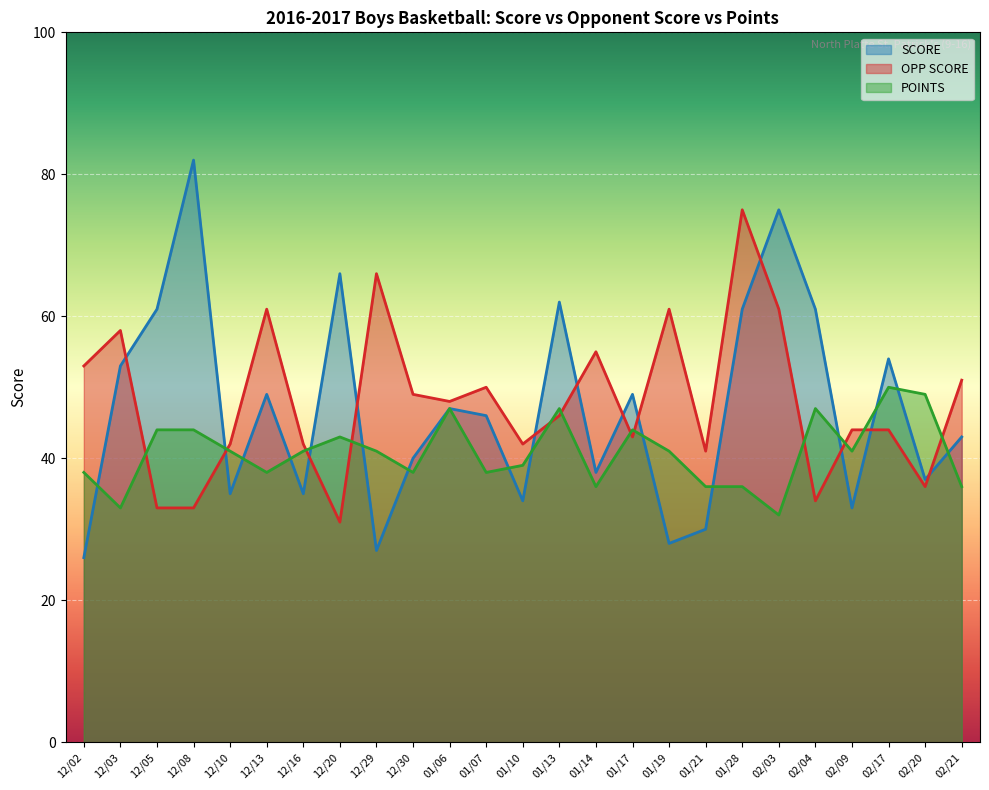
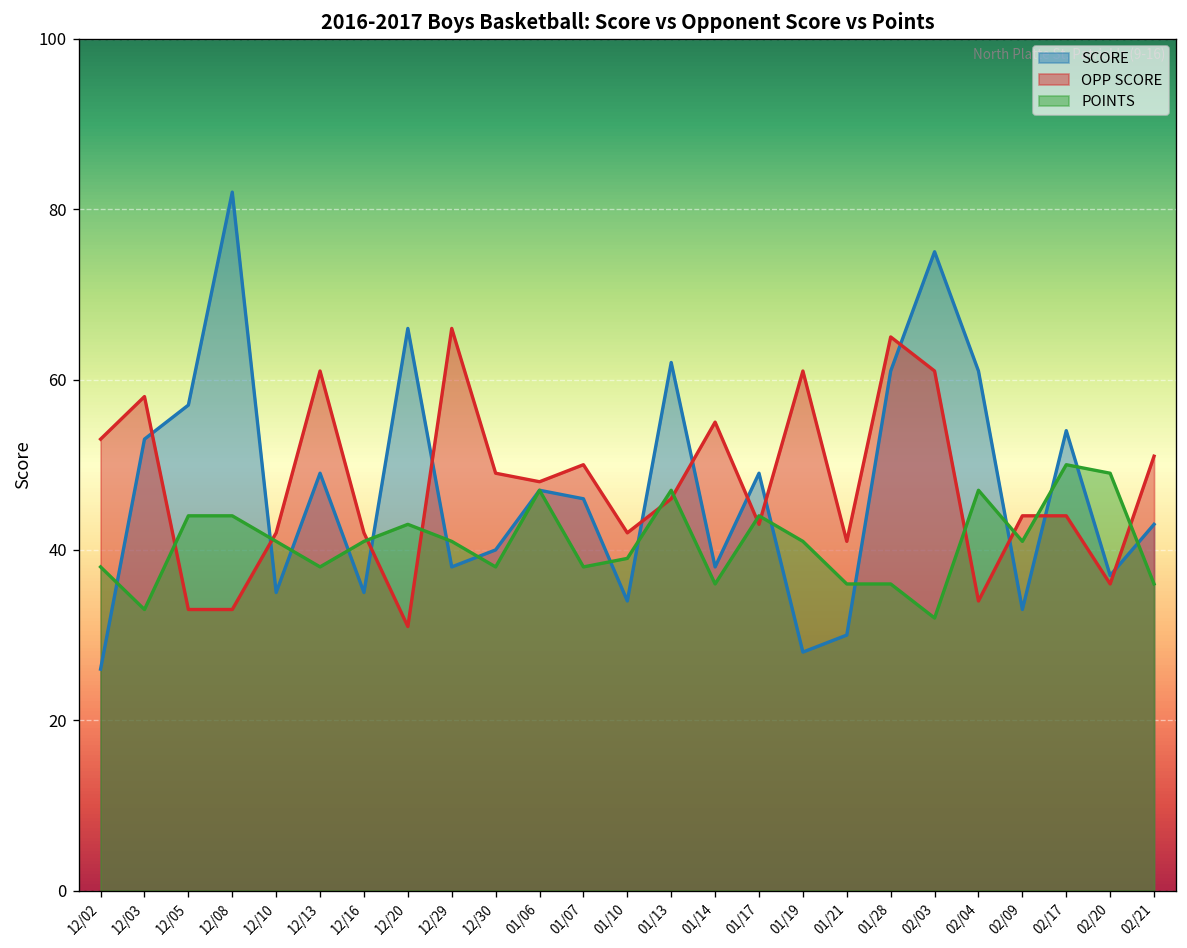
  {
    "SCORE": {
      "12/02": 26,
      "12/03": 53,
-     "12/05": 61,
+     "12/05": 57,
      "12/08": 82,
      "12/10": 35,
      "12/13": 49,
      "12/16": 35,
      "12/20": 66,
-     "12/29": 27,
+     "12/29": 38,
      "12/30": 40,
      "01/07": 46,
      "01/10": 34,
      "01/13": 62,
      "01/14": 38,
      "01/17": 49,
      "01/19": 28,
      "01/21": 30,
      "01/28": 61,
      "02/03": 75,
      "02/04": 61,
      "02/09": 33,
      "02/17": 54,
      "02/20": 37,
      "02/21": 43
    },
    "OPP SCORE": {
      "12/02": 53,
      "12/03": 58,
      "12/05": 33,
      "12/08": 33,
      "12/10": 42,
      "12/13": 61,
      "12/16": 42,
      "12/20": 31,
      "12/29": 66,
      "12/30": 49,
      "01/06": 48,
      "01/07": 50,
      "01/10": 42,
      "01/13": 46,
      "01/14": 55,
      "01/17": 43,
      "01/19": 61,
      "01/21": 41,
-     "01/28": 75,
+     "01/28": 65,
      "02/03": 61,
      "02/04": 34,
      "02/09": 44,
      "02/17": 44,
      "02/20": 36,
      "02/21": 51
    },
    "POINTS": {
      "12/02": 38,
      "12/03": 33,
      "12/05": 44,
      "12/08": 44,
      "12/10": 41,
      "12/13": 38,
      "12/16": 41,
      "12/20": 43,
      "12/29": 41,
      "12/30": 38,
      "01/07": 38,
      "01/10": 39,
      "01/13": 47,
      "01/14": 36,
      "01/17": 44,
      "01/19": 41,
      "01/21": 36,
      "01/28": 36,
      "02/03": 32,
      "02/04": 47,
      "02/09": 41,
      "02/17": 50,
      "02/20": 49,
      "02/21": 36
    }
  }
